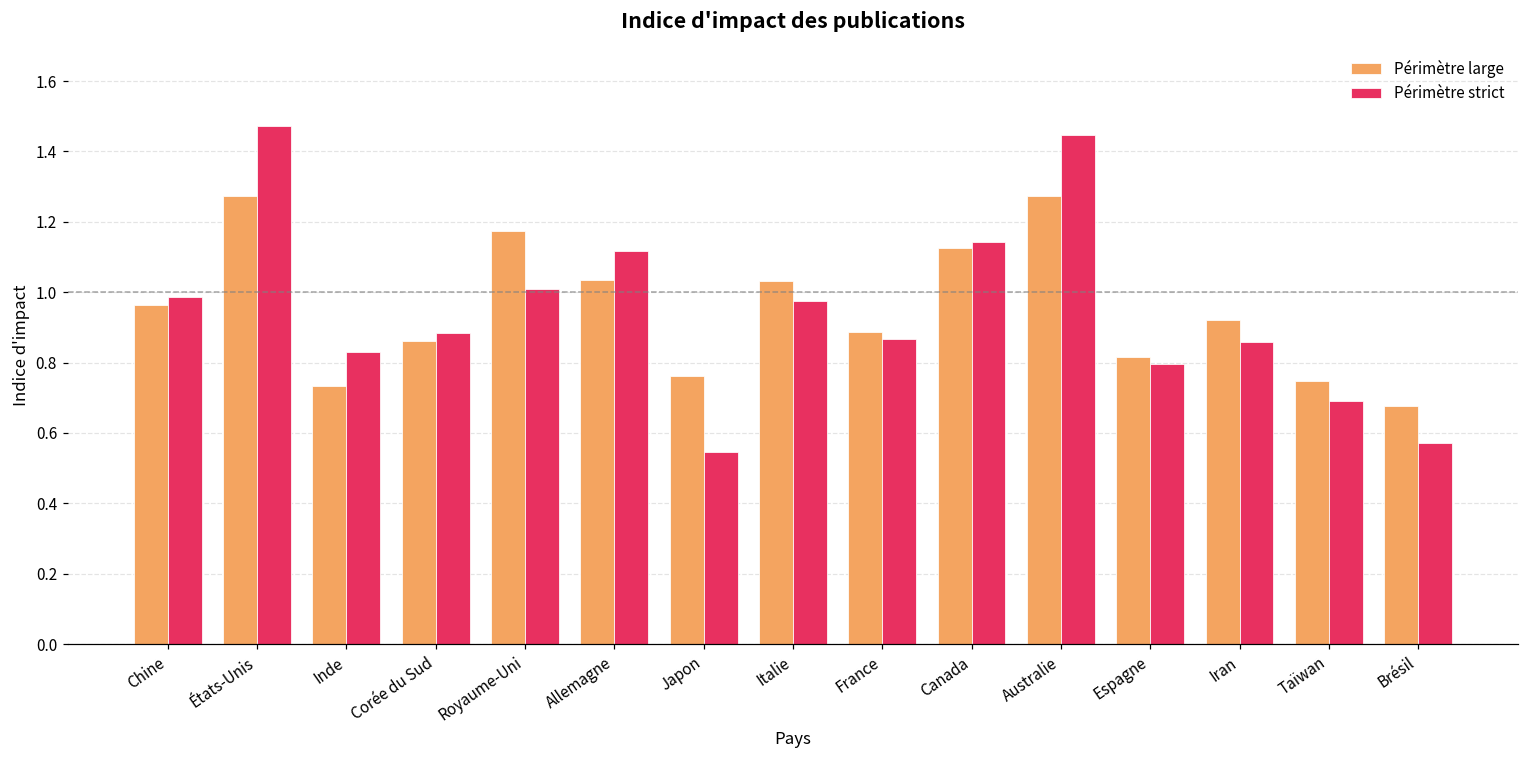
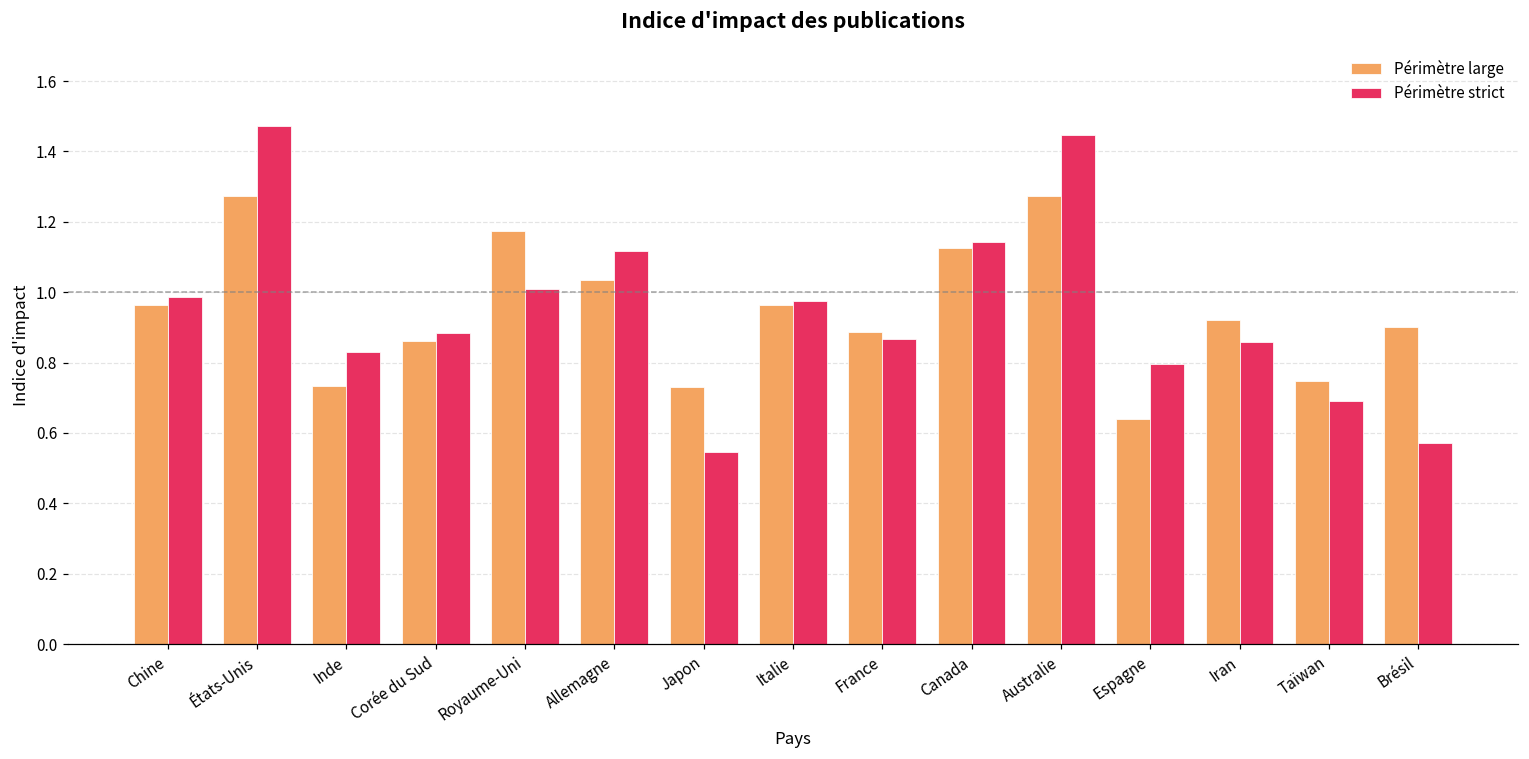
  {
    "Périmètre large": {
      "Chine": 0.96,
      "États-Unis": 1.27,
      "Inde": 0.73,
      "Corée du Sud": 0.86,
      "Royaume-Uni": 1.17,
      "Allemagne": 1.04,
-     "Japon": 0.76,
-     "Italie": 1.03,
+     "Japon": 0.73,
+     "Italie": 0.96,
      "France": 0.89,
      "Canada": 1.12,
      "Australie": 1.27,
-     "Espagne": 0.82,
+     "Espagne": 0.64,
      "Iran": 0.92,
      "Taïwan": 0.75,
-     "Brésil": 0.68
+     "Brésil": 0.90
    },
    "Périmètre strict": {
      "Chine": 0.99,
      "États-Unis": 1.47,
      "Inde": 0.83,
      "Corée du Sud": 0.89,
      "Royaume-Uni": 1.01,
      "Allemagne": 1.12,
      "Japon": 0.55,
      "Italie": 0.98,
      "France": 0.87,
      "Canada": 1.14,
      "Australie": 1.45,
      "Espagne": 0.80,
      "Iran": 0.86,
      "Taïwan": 0.69,
      "Brésil": 0.57
    }
  }
